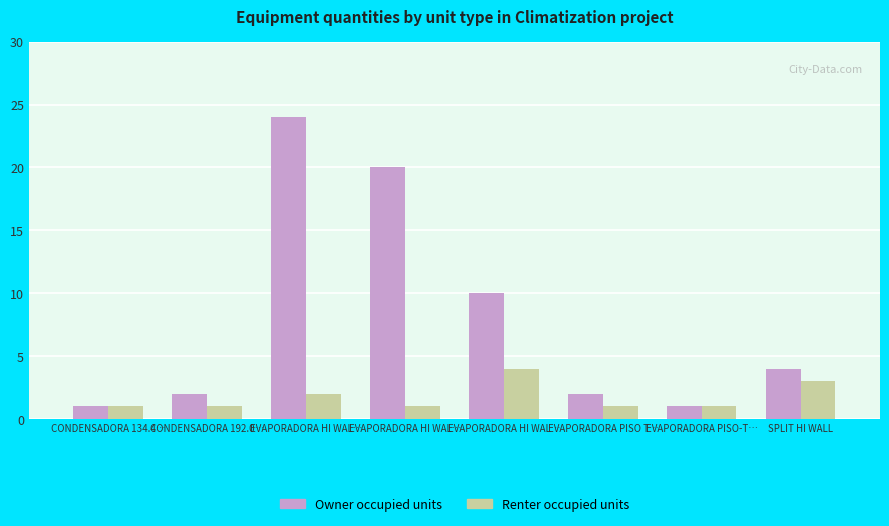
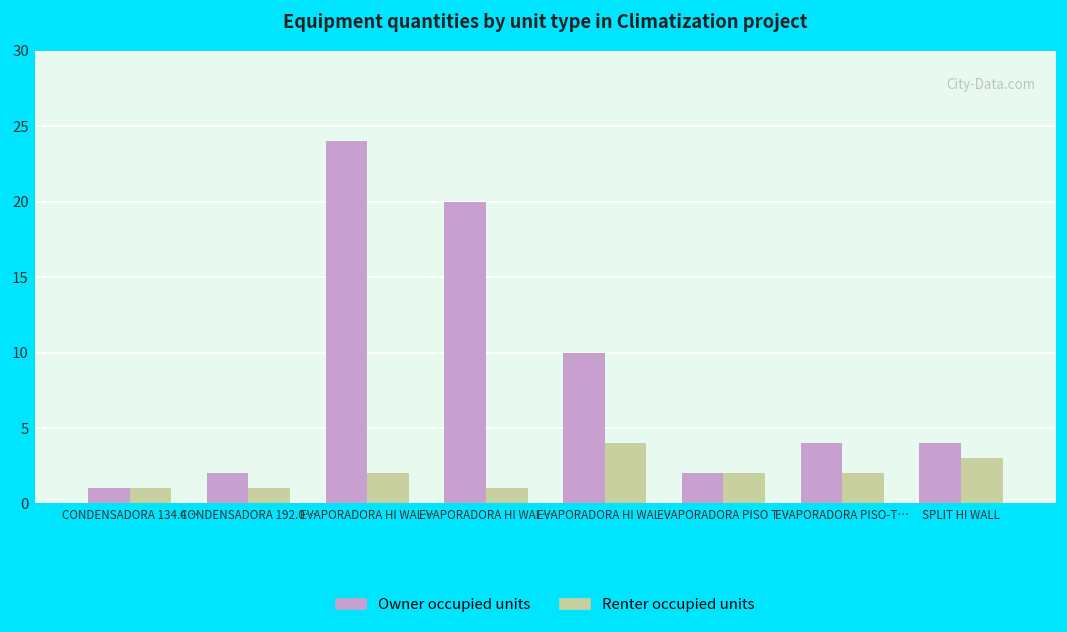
  {
    "Owner occupied units": {
      "CONDENSADORA 134.4…": 1,
      "CONDENSADORA 192.0…": 2,
      "EVAPORADORA PISO T…": 2,
-     "EVAPORADORA PISO-T…": 1,
+     "EVAPORADORA PISO-T…": 4,
      "SPLIT HI WALL": 4
    },
    "Renter occupied units": {
      "CONDENSADORA 134.4…": 1,
      "CONDENSADORA 192.0…": 1,
-     "EVAPORADORA PISO T…": 1,
-     "EVAPORADORA PISO-T…": 1,
+     "EVAPORADORA PISO T…": 2,
+     "EVAPORADORA PISO-T…": 2,
      "SPLIT HI WALL": 3
    }
  }
